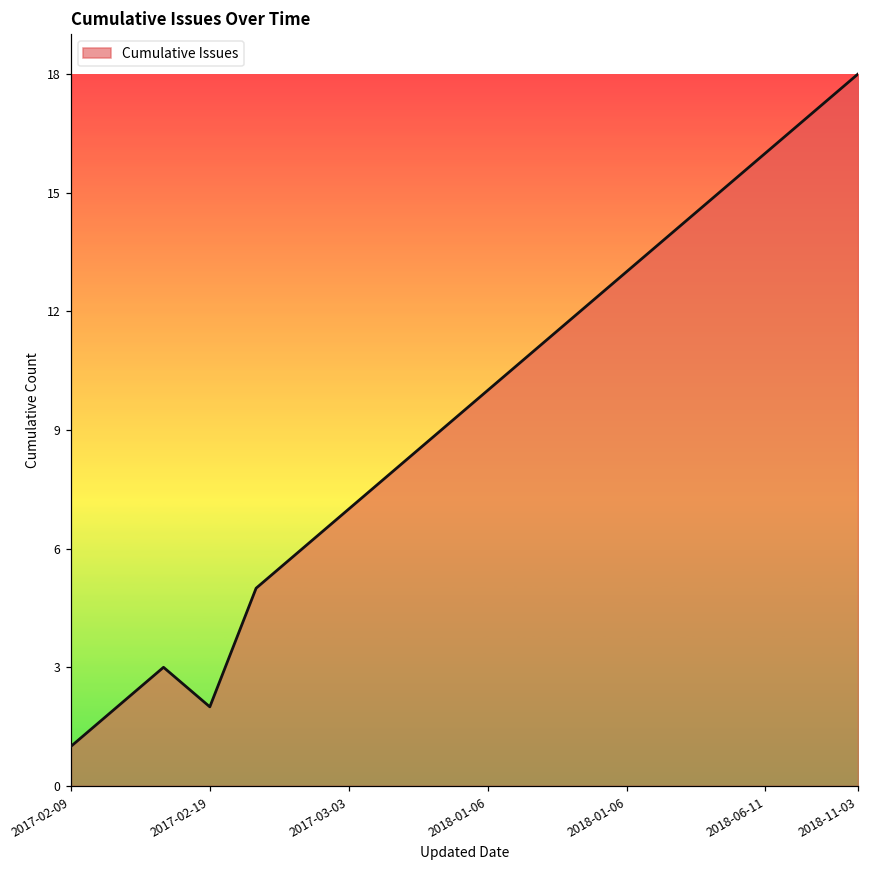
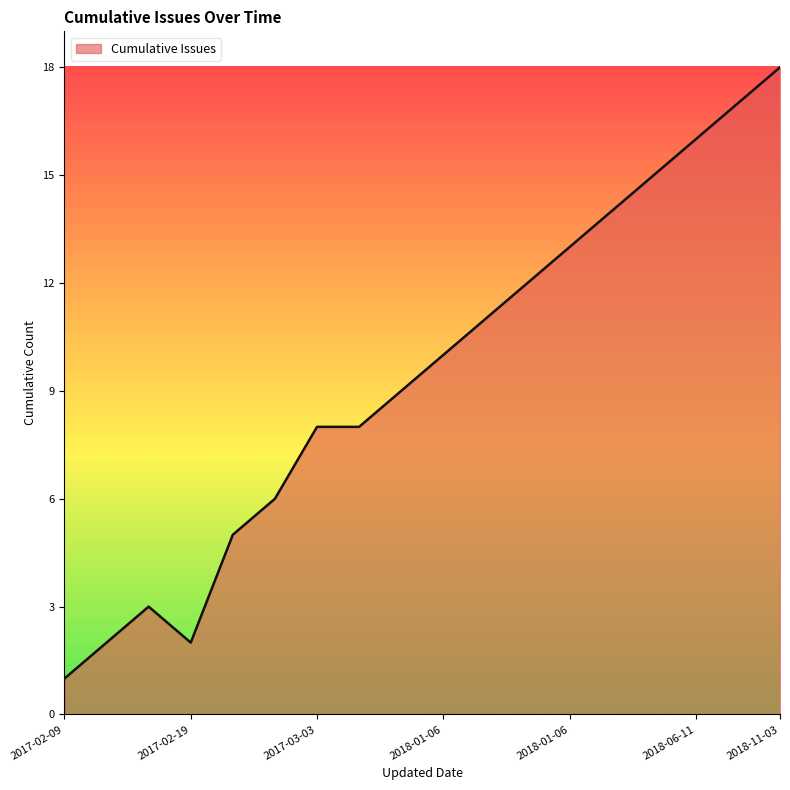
  {
    "2017-02-09": 1,
    "2017-02-19": 2,
-   "2017-03-03": 7,
+   "2017-03-03": 8,
    "2018-11-03": 18
  }
